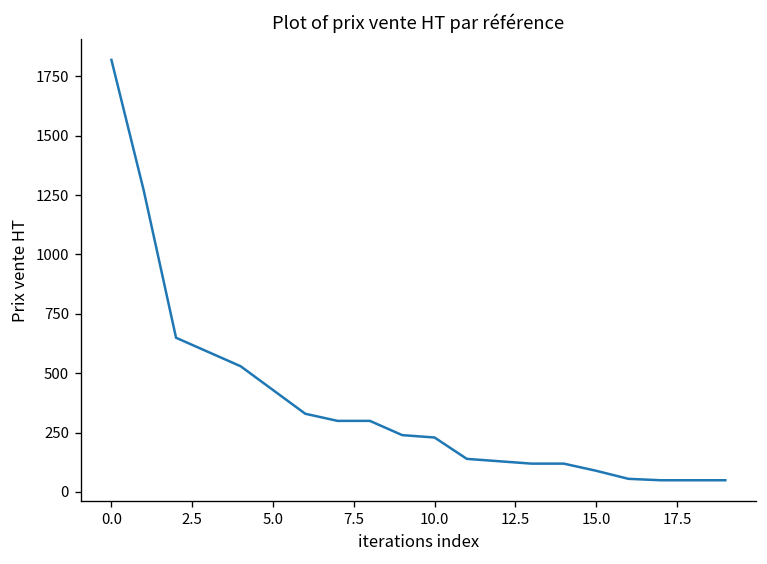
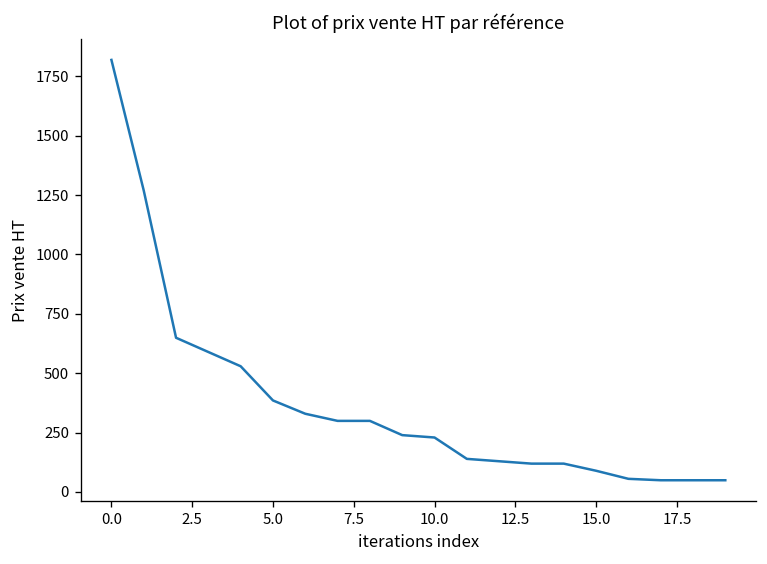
  {
    "0.0": 1820,
-   "5.0": 430,
+   "5.0": 390,
    "10.0": 230,
    "15.0": 90
  }
